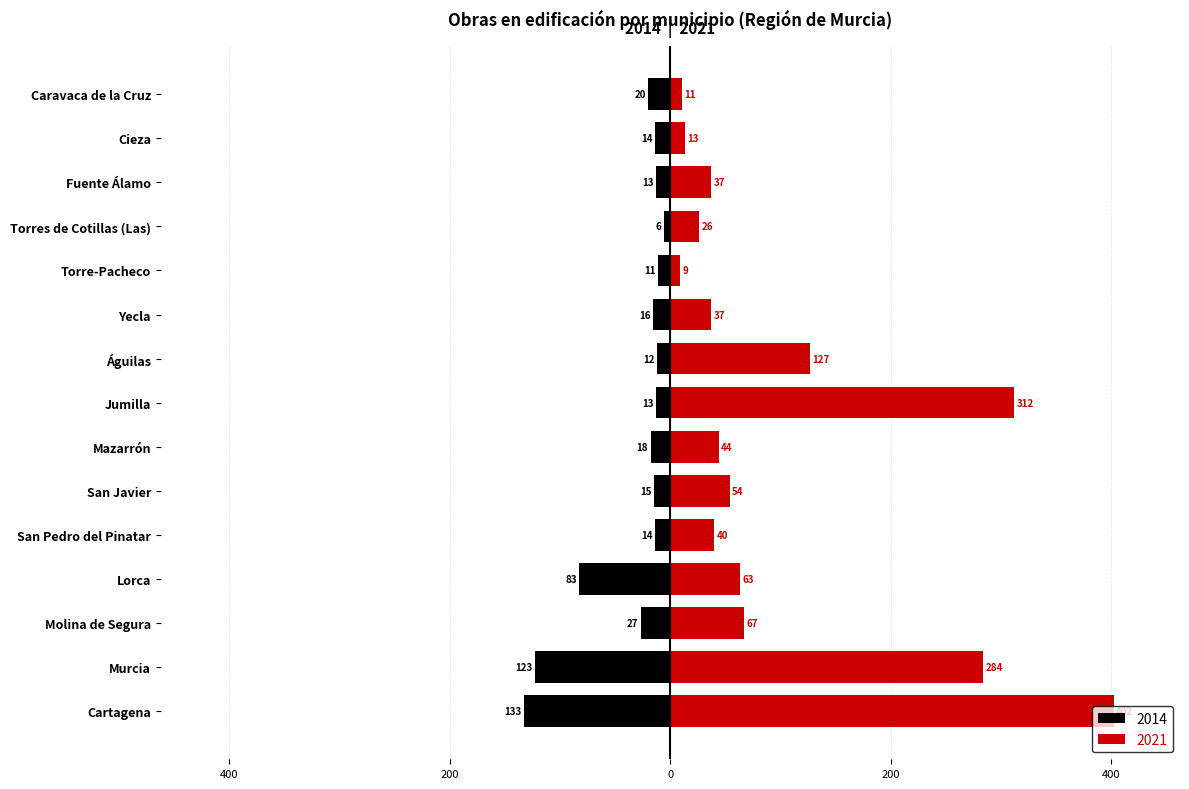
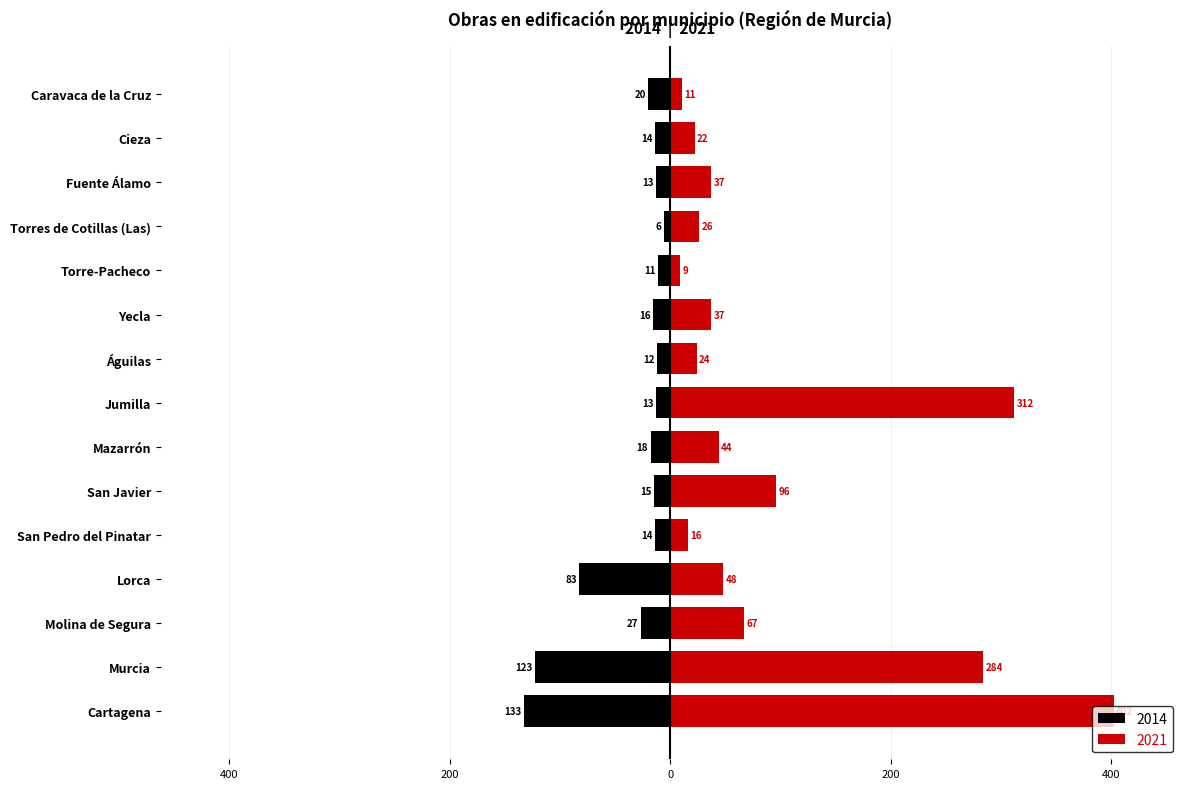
  {
    "2021": {
      "Caravaca de la Cruz": 11,
-     "Cieza": 13,
+     "Cieza": 22,
      "Fuente Álamo": 37,
      "Torres de Cotillas (Las)": 26,
      "Torre-Pacheco": 9,
      "Yecla": 37,
-     "Águilas": 127,
+     "Águilas": 24,
      "Jumilla": 312,
      "Mazarrón": 44,
-     "San Javier": 54,
-     "San Pedro del Pinatar": 40,
-     "Lorca": 63,
+     "San Javier": 96,
+     "San Pedro del Pinatar": 16,
+     "Lorca": 48,
      "Molina de Segura": 67,
      "Murcia": 284
    }
  }
